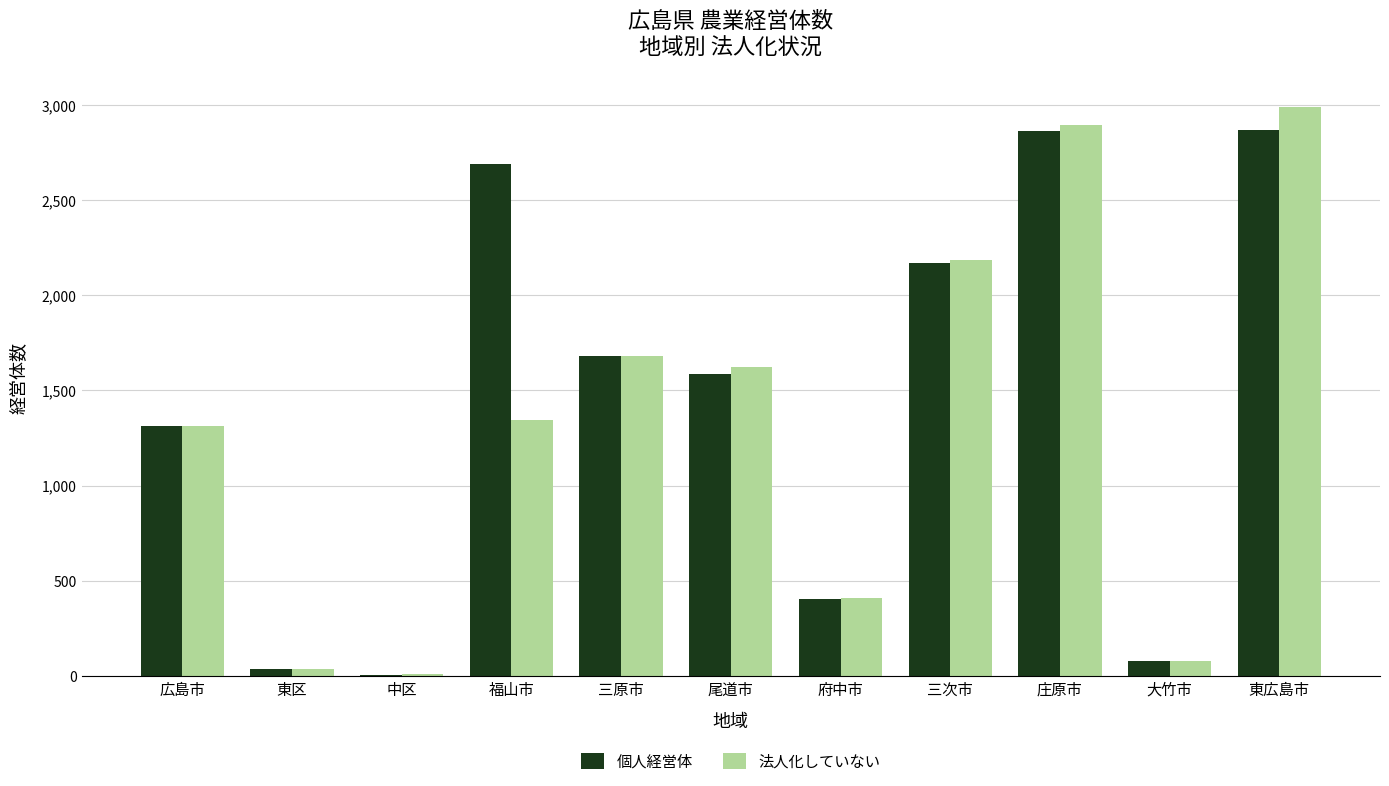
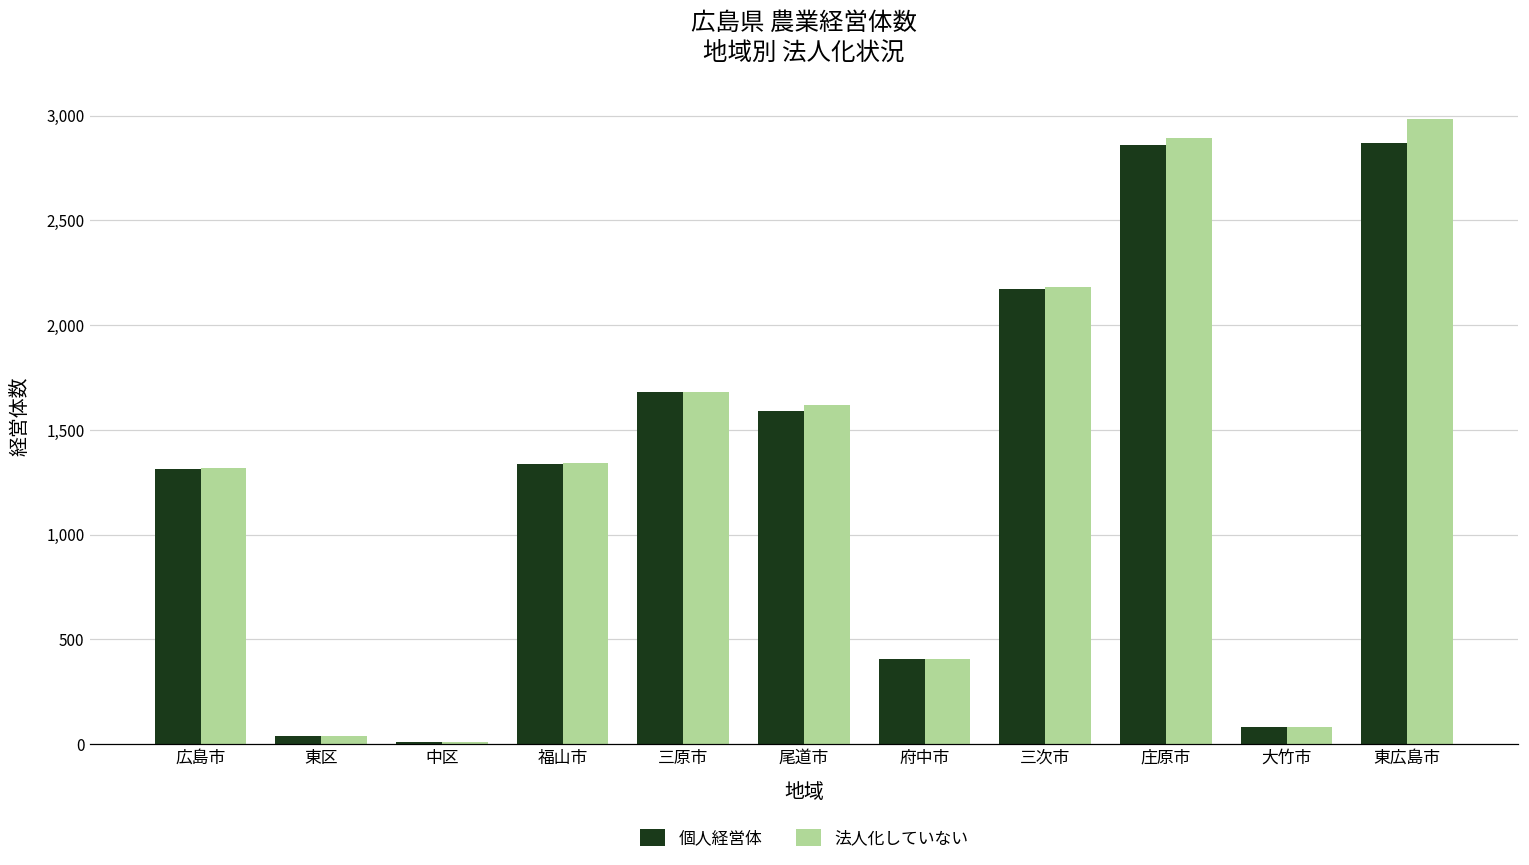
  {
    "個人経営体": {
      "広島市": "1,310",
      "東区": "40",
-     "福山市": "2,690",
+     "福山市": "1,340",
      "三原市": "1,680",
      "尾道市": "1,590",
      "府中市": "410",
      "三次市": "2,170",
      "庄原市": "2,860",
      "大竹市": "80",
      "東広島市": "2,870"
    },
    "法人化していない": {
      "広島市": "1,320",
      "東区": "40",
      "福山市": "1,340",
      "三原市": "1,680",
      "尾道市": "1,620",
      "府中市": "410",
      "三次市": "2,180",
      "庄原市": "2,890",
      "大竹市": "80",
      "東広島市": "2,990"
    }
  }
